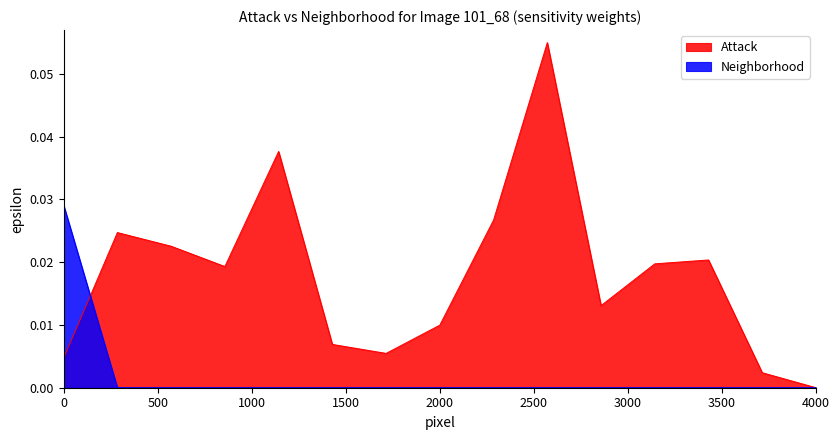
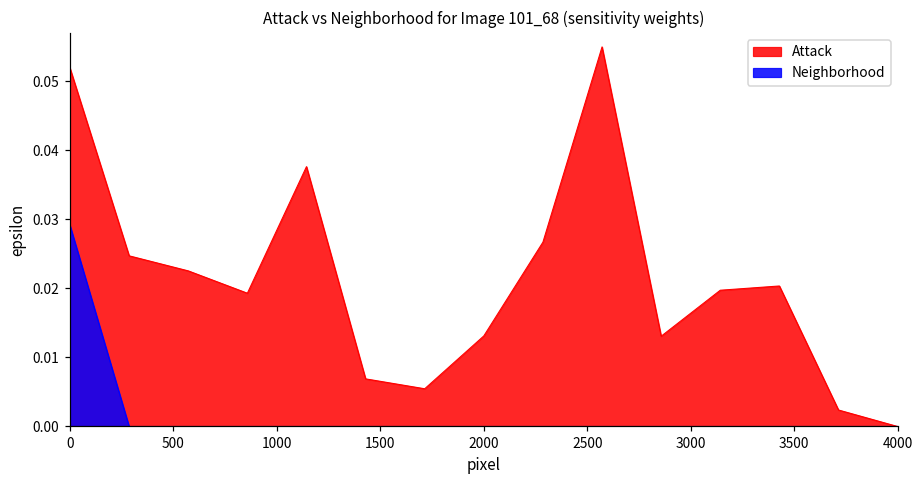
  {
    "Attack": {
-     "0": 0.005,
-     "2000": 0.010
+     "0": 0.052,
+     "2000": 0.013
    },
    "Neighborhood": {
      "0": 0.029,
      "2000": 0.000
    }
  }
